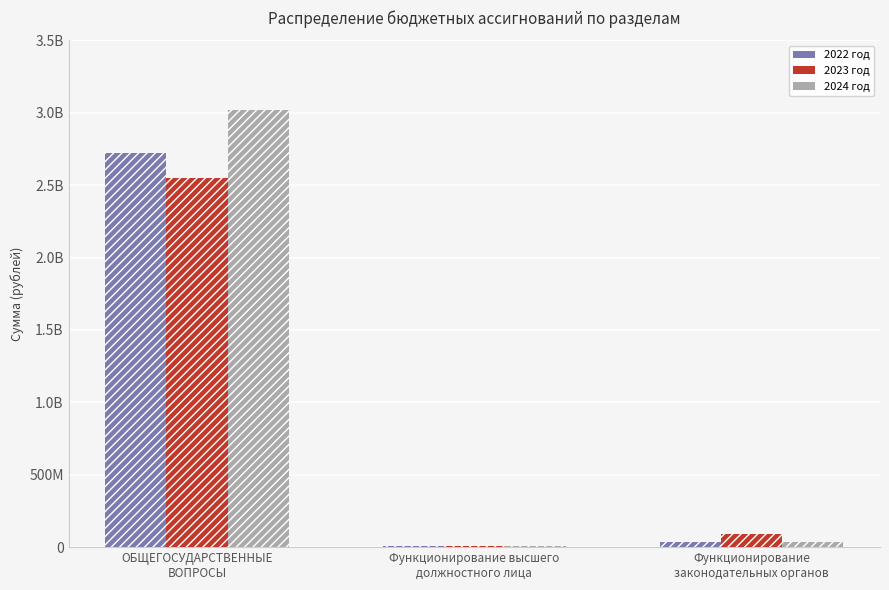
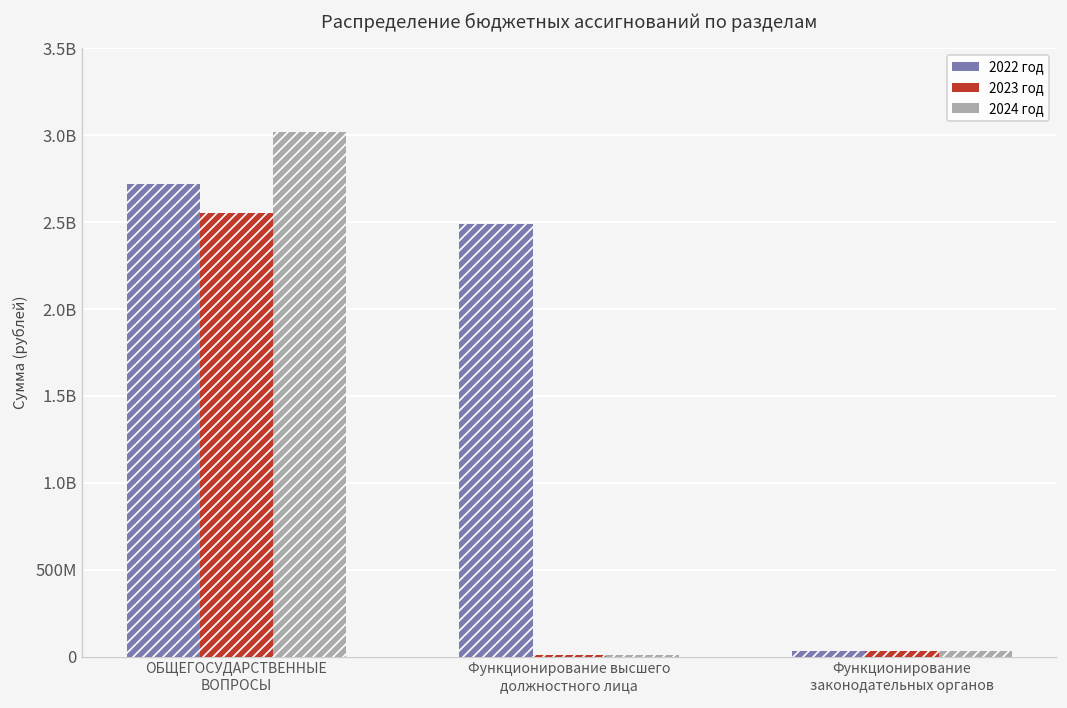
  {
    "2022 год": {
      "ОБЩЕГОСУДАРСТВЕННЫЕ ВОПРОСЫ": 2720000000,
-     "Функционирование высшего должностного лица": 10000000,
+     "Функционирование высшего должностного лица": 2490000000,
      "Функционирование законодательных органов": 30000000
    },
    "2023 год": {
      "ОБЩЕГОСУДАРСТВЕННЫЕ ВОПРОСЫ": 2550000000,
-     "Функционирование законодательных органов": 90000000
+     "Функционирование законодательных органов": 30000000
    },
    "2024 год": {
      "ОБЩЕГОСУДАРСТВЕННЫЕ ВОПРОСЫ": 3020000000,
      "Функционирование законодательных органов": 30000000
    }
  }
